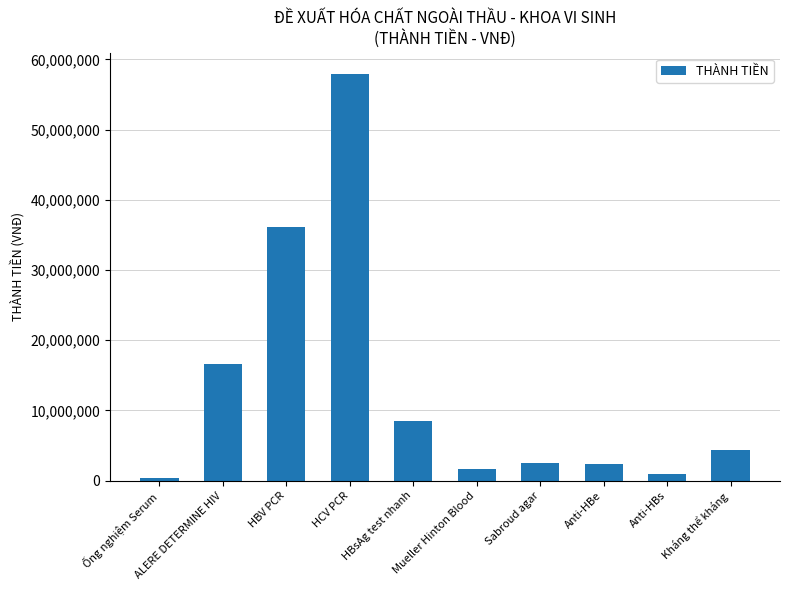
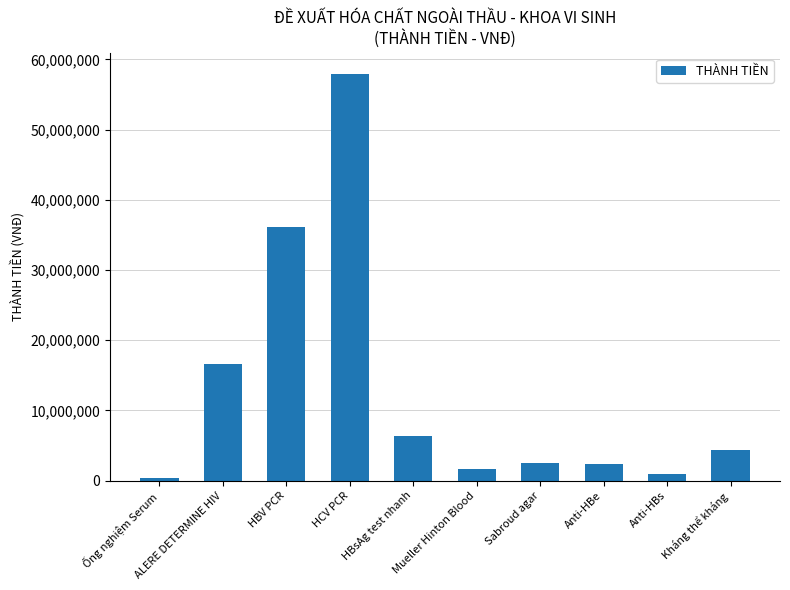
  {
    "Ống nghiệm Serum": "0",
    "ALERE DETERMINE HIV": "17,000,000",
    "HBV PCR": "36,000,000",
    "HCV PCR": "58,000,000",
-   "HBsAg test nhanh": "9,000,000",
+   "HBsAg test nhanh": "6,000,000",
    "Mueller Hinton Blood": "2,000,000",
    "Sabroud agar": "3,000,000",
    "Anti-HBe": "2,000,000",
    "Anti-HBs": "1,000,000",
    "Kháng thể kháng": "4,000,000"
  }
